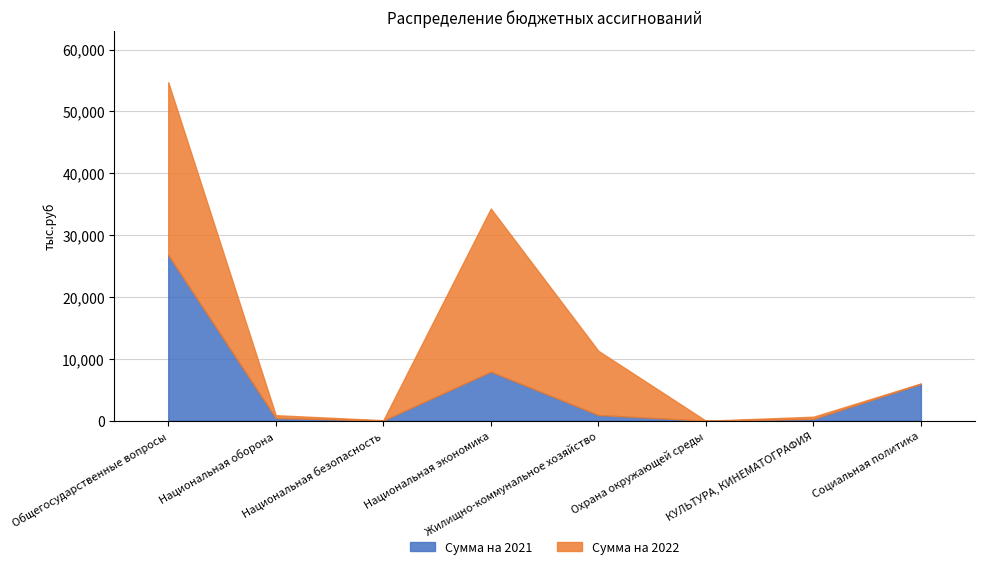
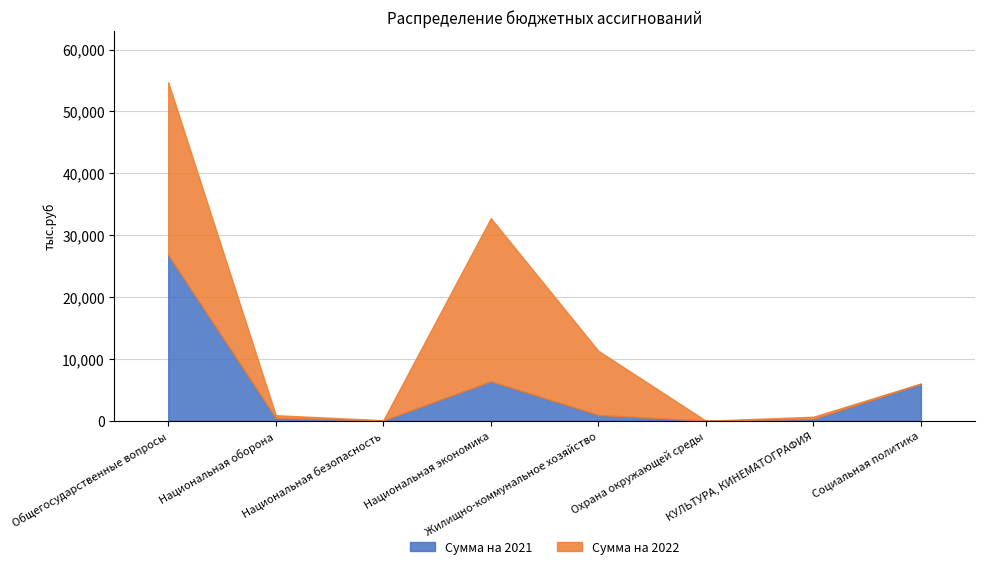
  {
    "Сумма на 2021": {
      "Общегосударственные вопросы": "27,000",
      "Национальная оборона": "0",
-     "Национальная экономика": "8,000",
+     "Национальная экономика": "6,000",
      "Жилищно-коммунальное хозяйство": "1,000"
    },
    "Сумма на 2022": {
      "Общегосударственные вопросы": "28,000",
      "Национальная оборона": "0",
      "Национальная экономика": "26,000",
      "Жилищно-коммунальное хозяйство": "10,000"
    }
  }
